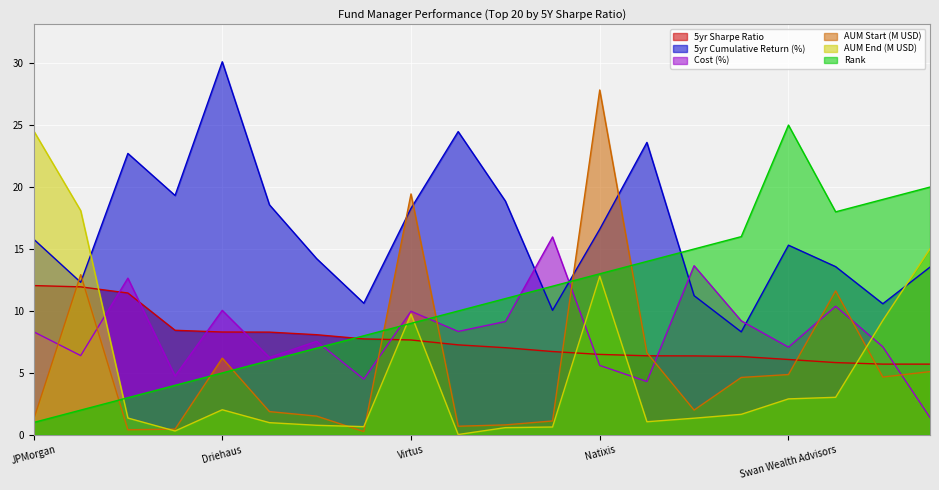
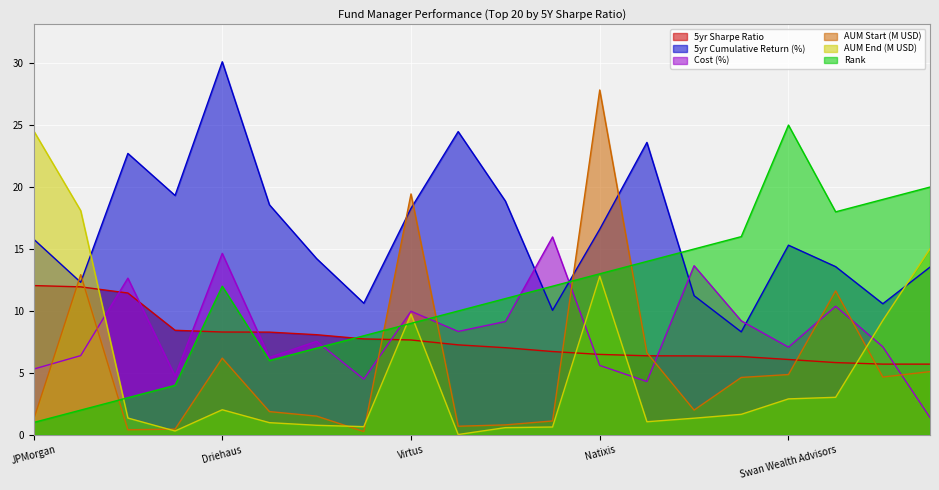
  {
    "5yr Sharpe Ratio": {
      "JPMorgan": 12.1,
      "Driehaus": 8.3,
      "Virtus": 7.7,
      "Natixis": 6.5,
      "Swan Wealth Advisors": 6.1
    },
    "5yr Cumulative Return (%)": {
      "JPMorgan": 15.8,
      "Driehaus": 30.1,
      "Virtus": 18.3,
      "Natixis": 16.6,
      "Swan Wealth Advisors": 15.3
    },
    "Cost (%)": {
-     "JPMorgan": 8.3,
-     "Driehaus": 10.0,
+     "JPMorgan": 5.3,
+     "Driehaus": 14.7,
      "Virtus": 10.0,
      "Natixis": 5.6,
      "Swan Wealth Advisors": 7.1
    },
    "AUM Start (M USD)": {
      "JPMorgan": 1.2,
      "Driehaus": 6.2,
      "Virtus": 19.4,
      "Natixis": 27.8,
      "Swan Wealth Advisors": 4.9
    },
    "AUM End (M USD)": {
      "JPMorgan": 24.6,
      "Driehaus": 2.0,
      "Virtus": 9.7,
      "Swan Wealth Advisors": 2.9
    },
    "Rank": {
      "JPMorgan": 1,
-     "Driehaus": 5,
+     "Driehaus": 12,
      "Virtus": 9,
      "Swan Wealth Advisors": 25
    }
  }
